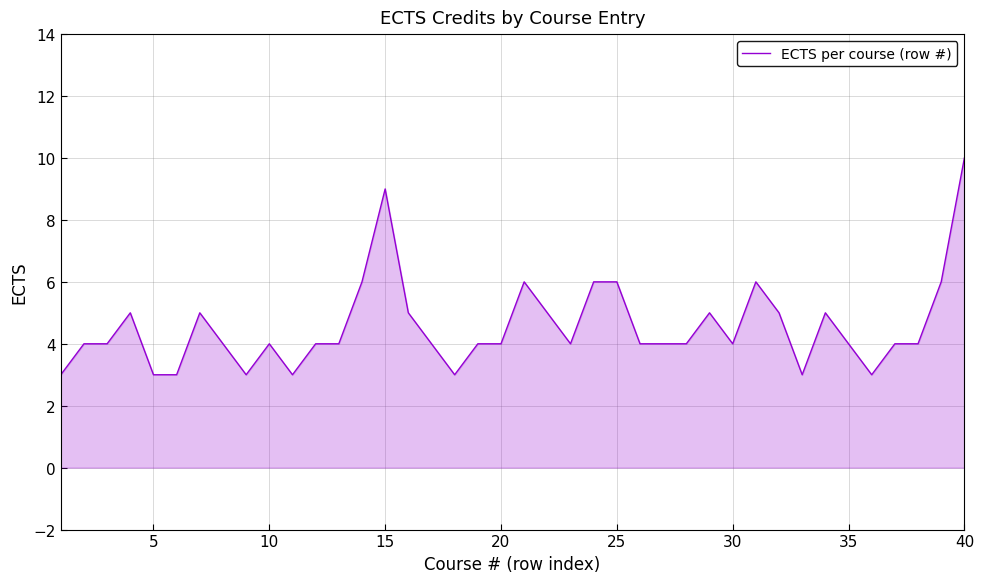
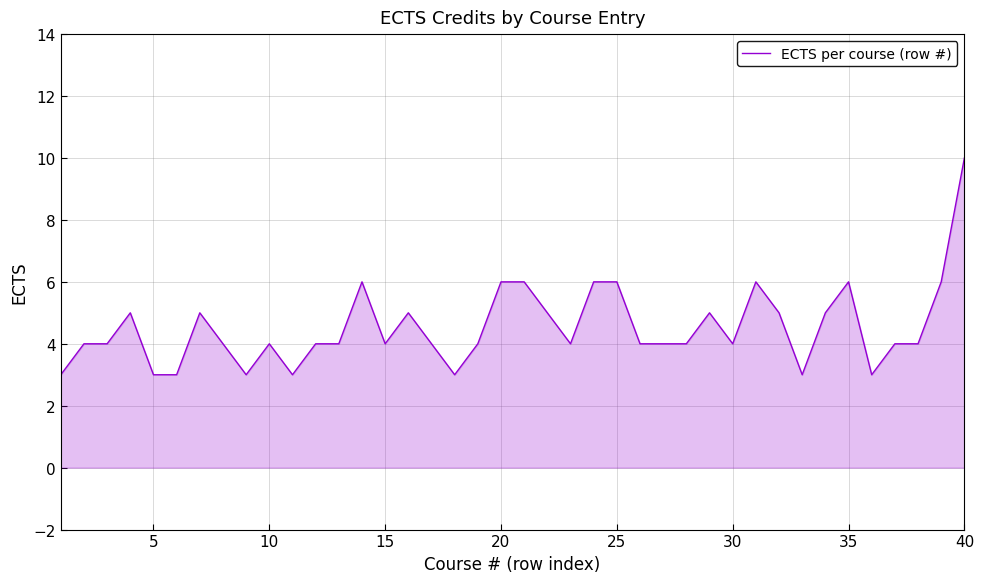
  {
    "5": 3,
    "10": 4,
-   "15": 9,
-   "20": 4,
+   "15": 4,
+   "20": 6,
    "25": 6,
    "30": 4,
-   "35": 4,
+   "35": 6,
    "40": 10
  }
